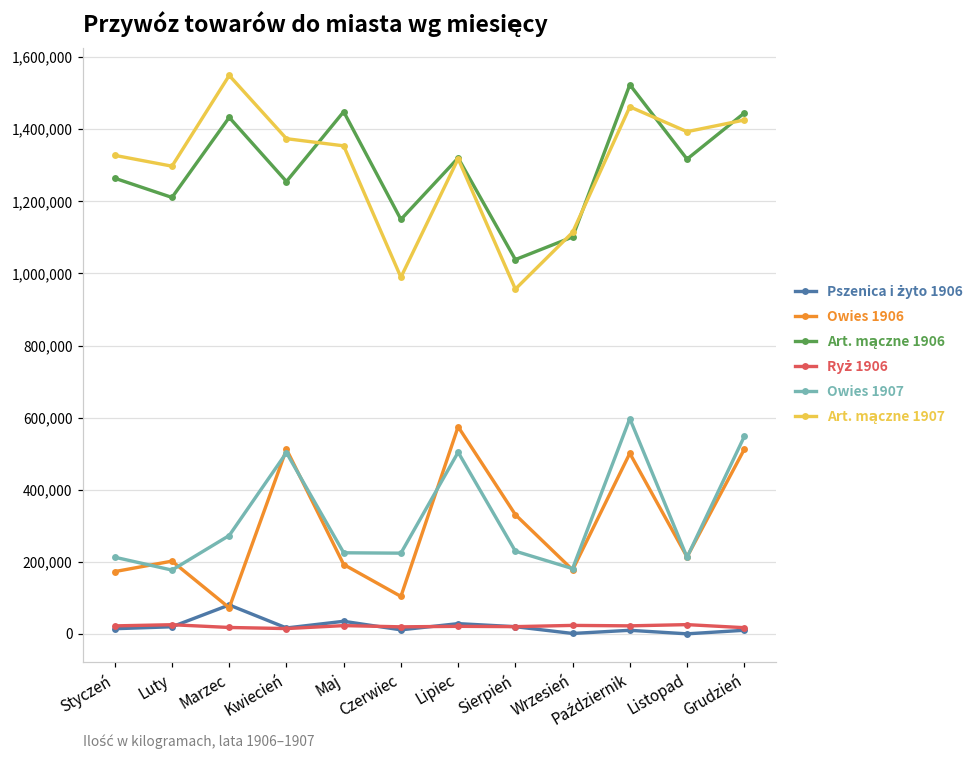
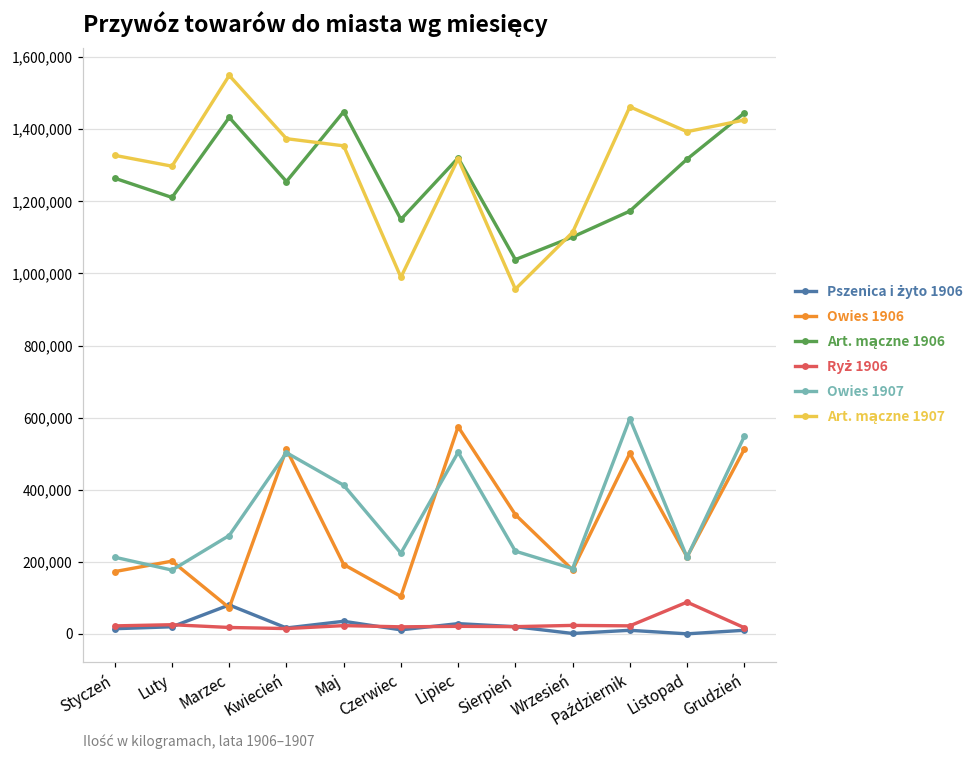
  {
    "Pszenica i żyto 1906": {
      "Styczeń": "10,000",
      "Maj": "40,000",
      "Czerwiec": "10,000",
      "Wrzesień": "0",
      "Październik": "10,000",
      "Listopad": "0"
    },
    "Owies 1906": {
      "Styczeń": "170,000",
      "Luty": "200,000",
      "Kwiecień": "510,000",
      "Maj": "190,000",
      "Czerwiec": "100,000",
      "Lipiec": "570,000",
      "Sierpień": "330,000",
      "Październik": "500,000",
      "Grudzień": "510,000"
    },
    "Art. mączne 1906": {
      "Styczeń": "1,260,000",
      "Luty": "1,210,000",
      "Marzec": "1,430,000",
      "Kwiecień": "1,260,000",
      "Maj": "1,450,000",
      "Czerwiec": "1,150,000",
      "Sierpień": "1,040,000",
      "Wrzesień": "1,100,000",
-     "Październik": "1,520,000",
+     "Październik": "1,170,000",
      "Listopad": "1,320,000",
      "Grudzień": "1,450,000"
    },
    "Ryż 1906": {
      "Styczeń": "20,000",
      "Marzec": "20,000",
      "Maj": "20,000",
      "Czerwiec": "20,000",
      "Wrzesień": "20,000",
      "Październik": "20,000",
-     "Listopad": "30,000"
+     "Listopad": "90,000"
    },
    "Owies 1907": {
      "Styczeń": "210,000",
      "Luty": "180,000",
      "Marzec": "270,000",
      "Kwiecień": "500,000",
-     "Maj": "230,000",
+     "Maj": "410,000",
      "Czerwiec": "220,000",
      "Lipiec": "500,000",
      "Sierpień": "230,000",
      "Październik": "600,000",
      "Grudzień": "550,000"
    },
    "Art. mączne 1907": {
      "Styczeń": "1,330,000",
      "Luty": "1,300,000",
      "Marzec": "1,550,000",
      "Kwiecień": "1,370,000",
      "Maj": "1,350,000",
      "Czerwiec": "990,000",
      "Sierpień": "960,000",
      "Wrzesień": "1,110,000",
      "Październik": "1,460,000",
      "Listopad": "1,390,000",
      "Grudzień": "1,430,000"
    }
  }
